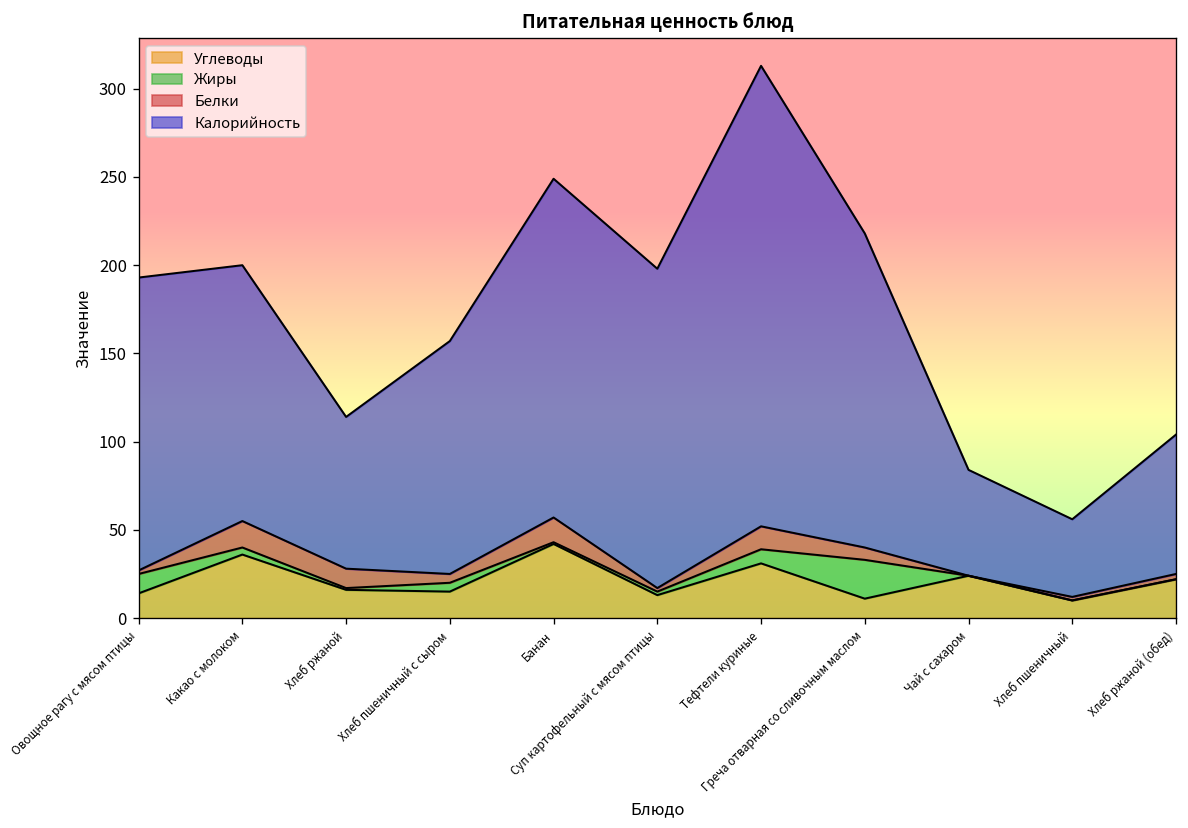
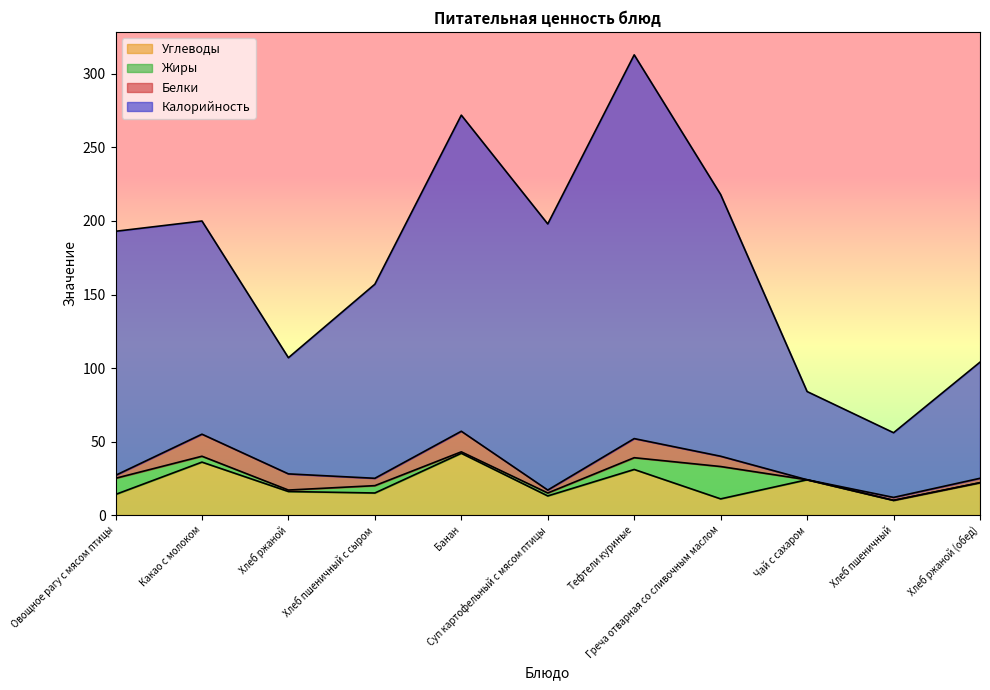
  {
    "Углеводы": {
      "Овощное рагу с мясом птицы": 14,
      "Какао с молоком": 36,
      "Хлеб пшеничный с сыром": 15,
      "Суп картофельный с мясом птицы": 13,
      "Тефтели куриные": 31,
      "Греча отварная со сливочным маслом": 11
    },
    "Жиры": {
      "Овощное рагу с мясом птицы": 11,
      "Какао с молоком": 4,
      "Хлеб пшеничный с сыром": 5,
      "Суп картофельный с мясом птицы": 2,
      "Тефтели куриные": 8,
      "Греча отварная со сливочным маслом": 22
    },
    "Белки": {
      "Овощное рагу с мясом птицы": 2,
      "Какао с молоком": 15,
      "Хлеб ржаной": 11,
      "Хлеб пшеничный с сыром": 5,
      "Банан": 14,
      "Суп картофельный с мясом птицы": 2,
      "Тефтели куриные": 13,
      "Греча отварная со сливочным маслом": 7,
      "Хлеб пшеничный": 2,
      "Хлеб ржаной (обед)": 3
    },
    "Калорийность": {
      "Овощное рагу с мясом птицы": 166,
      "Какао с молоком": 145,
-     "Хлеб ржаной": 86,
+     "Хлеб ржаной": 79,
      "Хлеб пшеничный с сыром": 132,
-     "Банан": 192,
+     "Банан": 215,
      "Суп картофельный с мясом птицы": 181,
      "Тефтели куриные": 261,
      "Греча отварная со сливочным маслом": 178,
      "Чай с сахаром": 60,
      "Хлеб пшеничный": 44,
      "Хлеб ржаной (обед)": 79
    }
  }
